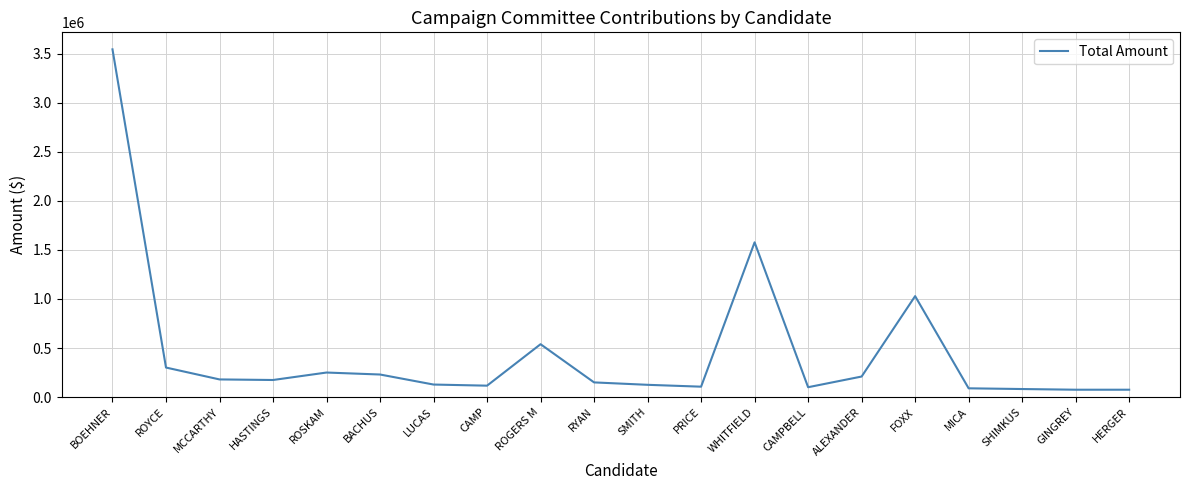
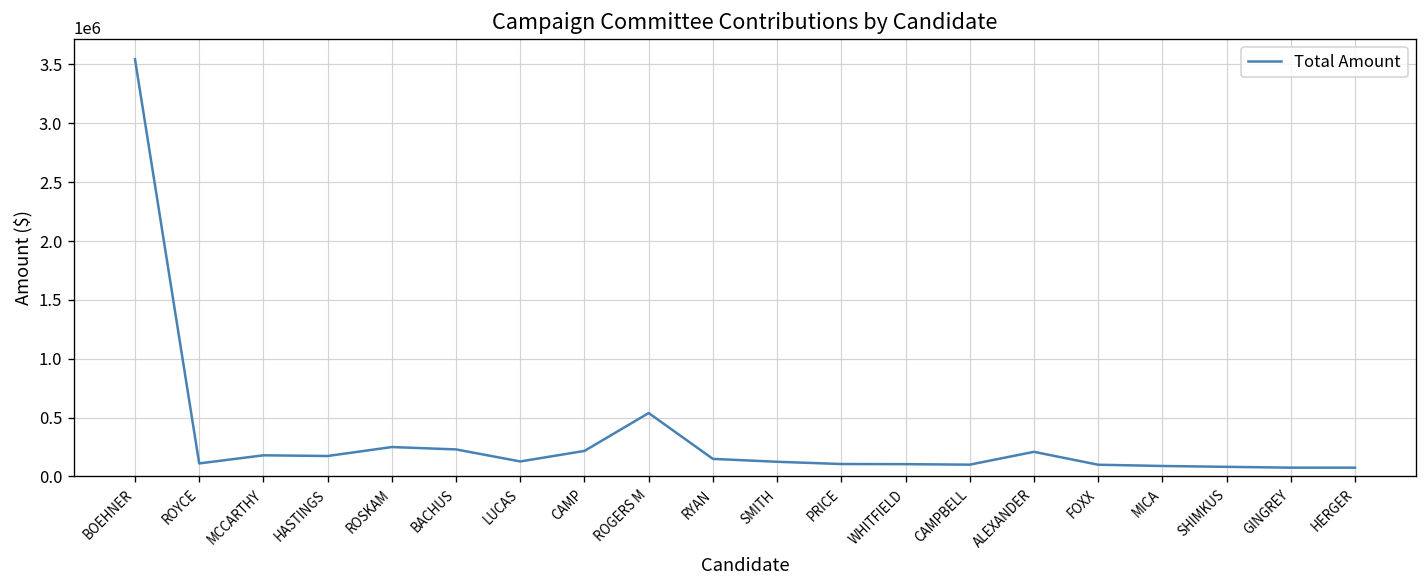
  {
    "BOEHNER": 3500000,
-   "ROYCE": 300000,
+   "ROYCE": 100000,
    "MCCARTHY": 200000,
    "HASTINGS": 200000,
    "ROSKAM": 300000,
    "BACHUS": 200000,
    "LUCAS": 100000,
-   "CAMP": 100000,
+   "CAMP": 200000,
    "ROGERS M": 500000,
    "RYAN": 100000,
    "SMITH": 100000,
    "PRICE": 100000,
-   "WHITFIELD": 1600000,
+   "WHITFIELD": 100000,
    "CAMPBELL": 100000,
    "ALEXANDER": 200000,
-   "FOXX": 1000000,
+   "FOXX": 100000,
    "MICA": 100000,
    "SHIMKUS": 100000,
    "GINGREY": 100000,
    "HERGER": 100000
  }
